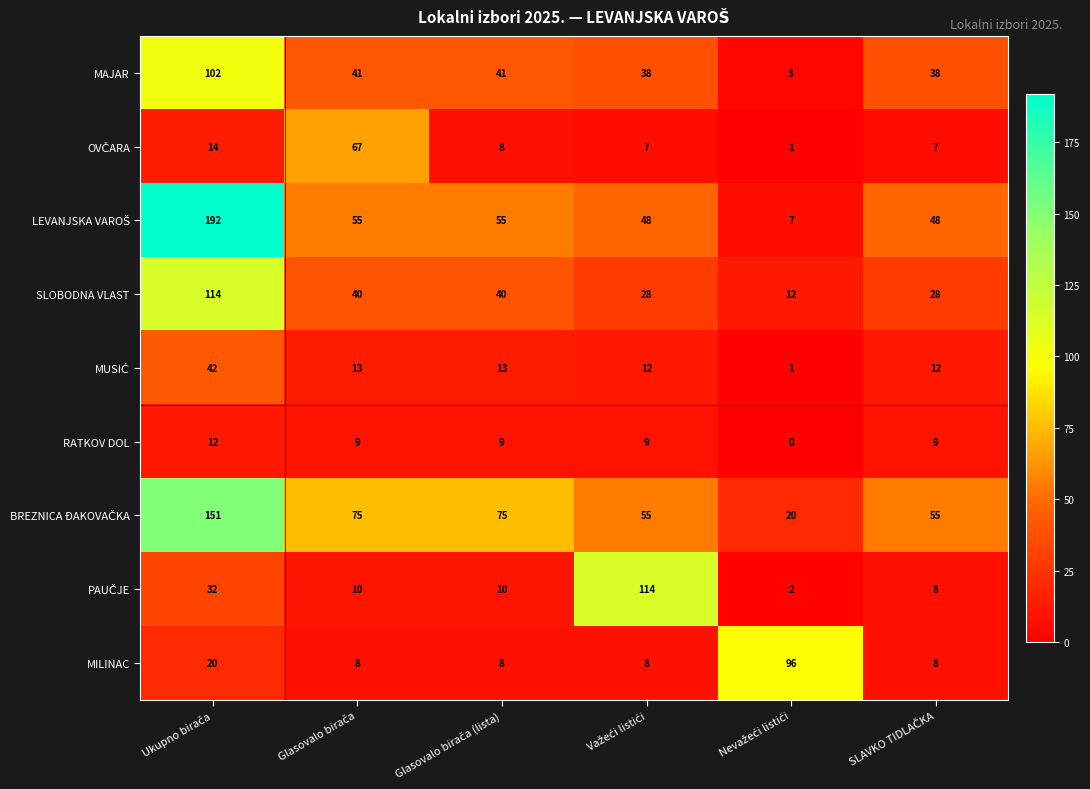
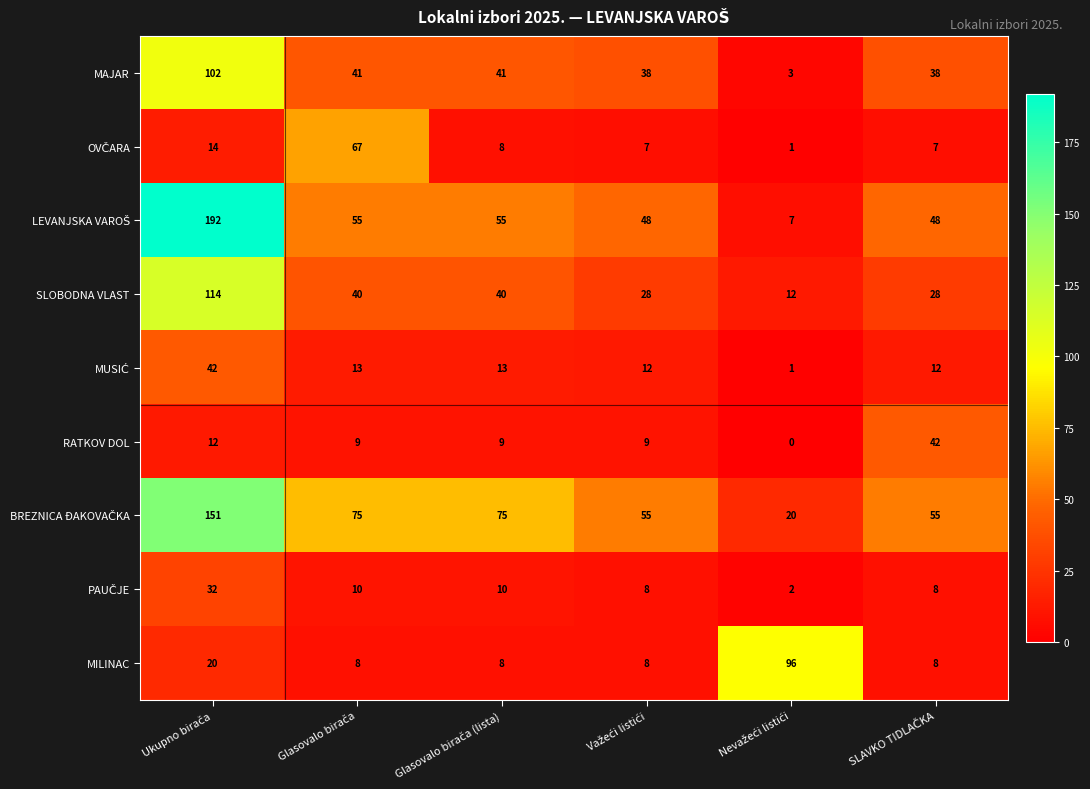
  {
    "MAJAR": {
      "Ukupno birača": 102,
      "Glasovalo birača": 41,
      "Glasovalo birača (lista)": 41,
      "Važeći listići": 38,
      "Nevažeći listići": 3,
      "SLAVKO TIDLAČKA": 38
    },
    "OVČARA": {
      "Ukupno birača": 14,
      "Glasovalo birača": 67,
      "Glasovalo birača (lista)": 8,
      "Važeći listići": 7,
      "Nevažeći listići": 1,
      "SLAVKO TIDLAČKA": 7
    },
    "LEVANJSKA VAROŠ": {
      "Ukupno birača": 192,
      "Glasovalo birača": 55,
      "Glasovalo birača (lista)": 55,
      "Važeći listići": 48,
      "Nevažeći listići": 7,
      "SLAVKO TIDLAČKA": 48
    },
    "SLOBODNA VLAST": {
      "Ukupno birača": 114,
      "Glasovalo birača": 40,
      "Glasovalo birača (lista)": 40,
      "Važeći listići": 28,
      "Nevažeći listići": 12,
      "SLAVKO TIDLAČKA": 28
    },
    "MUSIĆ": {
      "Ukupno birača": 42,
      "Glasovalo birača": 13,
      "Glasovalo birača (lista)": 13,
      "Važeći listići": 12,
      "Nevažeći listići": 1,
      "SLAVKO TIDLAČKA": 12
    },
    "RATKOV DOL": {
      "Ukupno birača": 12,
      "Glasovalo birača": 9,
      "Glasovalo birača (lista)": 9,
      "Važeći listići": 9,
      "Nevažeći listići": 0,
-     "SLAVKO TIDLAČKA": 9
+     "SLAVKO TIDLAČKA": 42
    },
    "BREZNICA ĐAKOVAČKA": {
      "Ukupno birača": 151,
      "Glasovalo birača": 75,
      "Glasovalo birača (lista)": 75,
      "Važeći listići": 55,
      "Nevažeći listići": 20,
      "SLAVKO TIDLAČKA": 55
    },
    "PAUČJE": {
      "Ukupno birača": 32,
      "Glasovalo birača": 10,
      "Glasovalo birača (lista)": 10,
-     "Važeći listići": 114,
+     "Važeći listići": 8,
      "Nevažeći listići": 2,
      "SLAVKO TIDLAČKA": 8
    },
    "MILINAC": {
      "Ukupno birača": 20,
      "Glasovalo birača": 8,
      "Glasovalo birača (lista)": 8,
      "Važeći listići": 8,
      "Nevažeći listići": 96,
      "SLAVKO TIDLAČKA": 8
    }
  }
